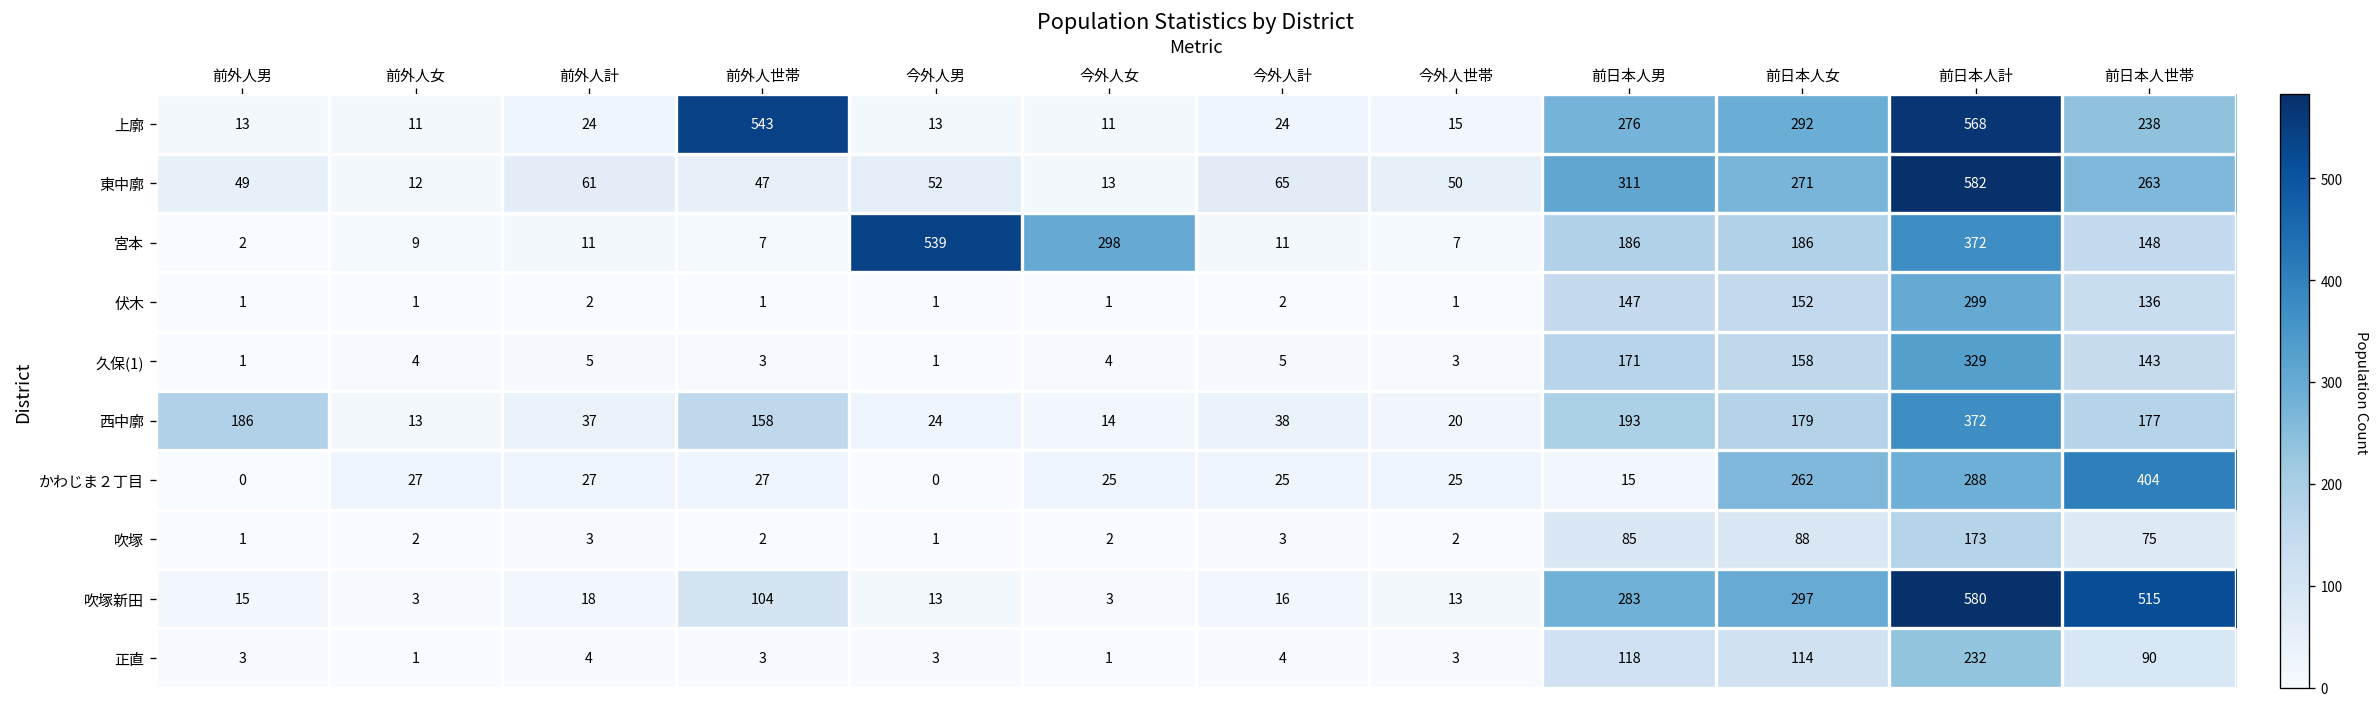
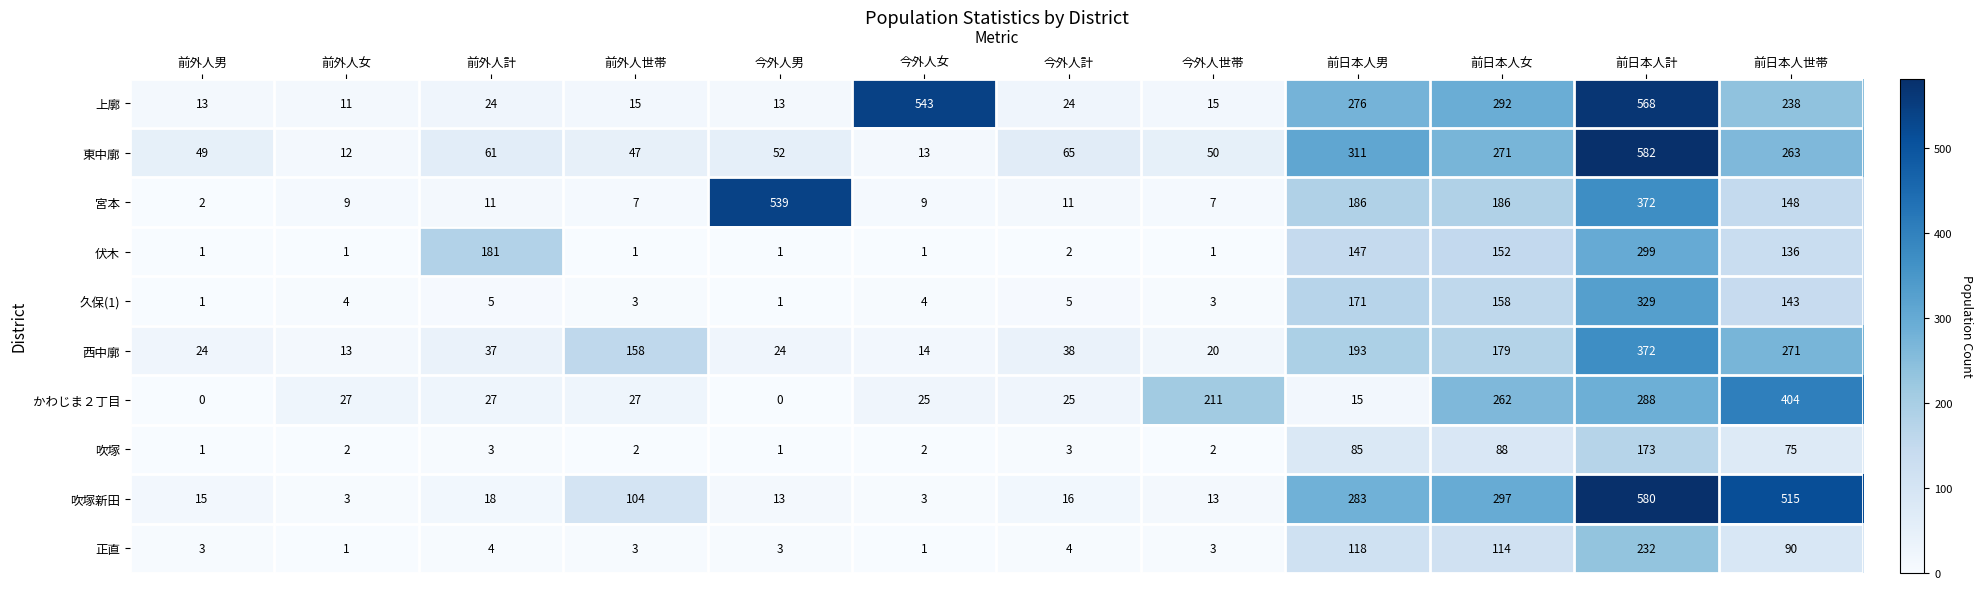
  {
    "上廓": {
      "前外人男": 13,
      "前外人女": 11,
      "前外人計": 24,
-     "前外人世帯": 543,
+     "前外人世帯": 15,
      "今外人男": 13,
-     "今外人女": 11,
+     "今外人女": 543,
      "今外人計": 24,
      "今外人世帯": 15,
      "前日本人男": 276,
      "前日本人女": 292,
      "前日本人計": 568,
      "前日本人世帯": 238
    },
    "東中廓": {
      "前外人男": 49,
      "前外人女": 12,
      "前外人計": 61,
      "前外人世帯": 47,
      "今外人男": 52,
      "今外人女": 13,
      "今外人計": 65,
      "今外人世帯": 50,
      "前日本人男": 311,
      "前日本人女": 271,
      "前日本人計": 582,
      "前日本人世帯": 263
    },
    "宮本": {
      "前外人男": 2,
      "前外人女": 9,
      "前外人計": 11,
      "前外人世帯": 7,
      "今外人男": 539,
-     "今外人女": 298,
+     "今外人女": 9,
      "今外人計": 11,
      "今外人世帯": 7,
      "前日本人男": 186,
      "前日本人女": 186,
      "前日本人計": 372,
      "前日本人世帯": 148
    },
    "伏木": {
      "前外人男": 1,
      "前外人女": 1,
-     "前外人計": 2,
+     "前外人計": 181,
      "前外人世帯": 1,
      "今外人男": 1,
      "今外人女": 1,
      "今外人計": 2,
      "今外人世帯": 1,
      "前日本人男": 147,
      "前日本人女": 152,
      "前日本人計": 299,
      "前日本人世帯": 136
    },
    "久保(1)": {
      "前外人男": 1,
      "前外人女": 4,
      "前外人計": 5,
      "前外人世帯": 3,
      "今外人男": 1,
      "今外人女": 4,
      "今外人計": 5,
      "今外人世帯": 3,
      "前日本人男": 171,
      "前日本人女": 158,
      "前日本人計": 329,
      "前日本人世帯": 143
    },
    "西中廓": {
-     "前外人男": 186,
+     "前外人男": 24,
      "前外人女": 13,
      "前外人計": 37,
      "前外人世帯": 158,
      "今外人男": 24,
      "今外人女": 14,
      "今外人計": 38,
      "今外人世帯": 20,
      "前日本人男": 193,
      "前日本人女": 179,
      "前日本人計": 372,
-     "前日本人世帯": 177
+     "前日本人世帯": 271
    },
    "かわじま２丁目": {
      "前外人男": 0,
      "前外人女": 27,
      "前外人計": 27,
      "前外人世帯": 27,
      "今外人男": 0,
      "今外人女": 25,
      "今外人計": 25,
-     "今外人世帯": 25,
+     "今外人世帯": 211,
      "前日本人男": 15,
      "前日本人女": 262,
      "前日本人計": 288,
      "前日本人世帯": 404
    },
    "吹塚": {
      "前外人男": 1,
      "前外人女": 2,
      "前外人計": 3,
      "前外人世帯": 2,
      "今外人男": 1,
      "今外人女": 2,
      "今外人計": 3,
      "今外人世帯": 2,
      "前日本人男": 85,
      "前日本人女": 88,
      "前日本人計": 173,
      "前日本人世帯": 75
    },
    "吹塚新田": {
      "前外人男": 15,
      "前外人女": 3,
      "前外人計": 18,
      "前外人世帯": 104,
      "今外人男": 13,
      "今外人女": 3,
      "今外人計": 16,
      "今外人世帯": 13,
      "前日本人男": 283,
      "前日本人女": 297,
      "前日本人計": 580,
      "前日本人世帯": 515
    },
    "正直": {
      "前外人男": 3,
      "前外人女": 1,
      "前外人計": 4,
      "前外人世帯": 3,
      "今外人男": 3,
      "今外人女": 1,
      "今外人計": 4,
      "今外人世帯": 3,
      "前日本人男": 118,
      "前日本人女": 114,
      "前日本人計": 232,
      "前日本人世帯": 90
    }
  }
